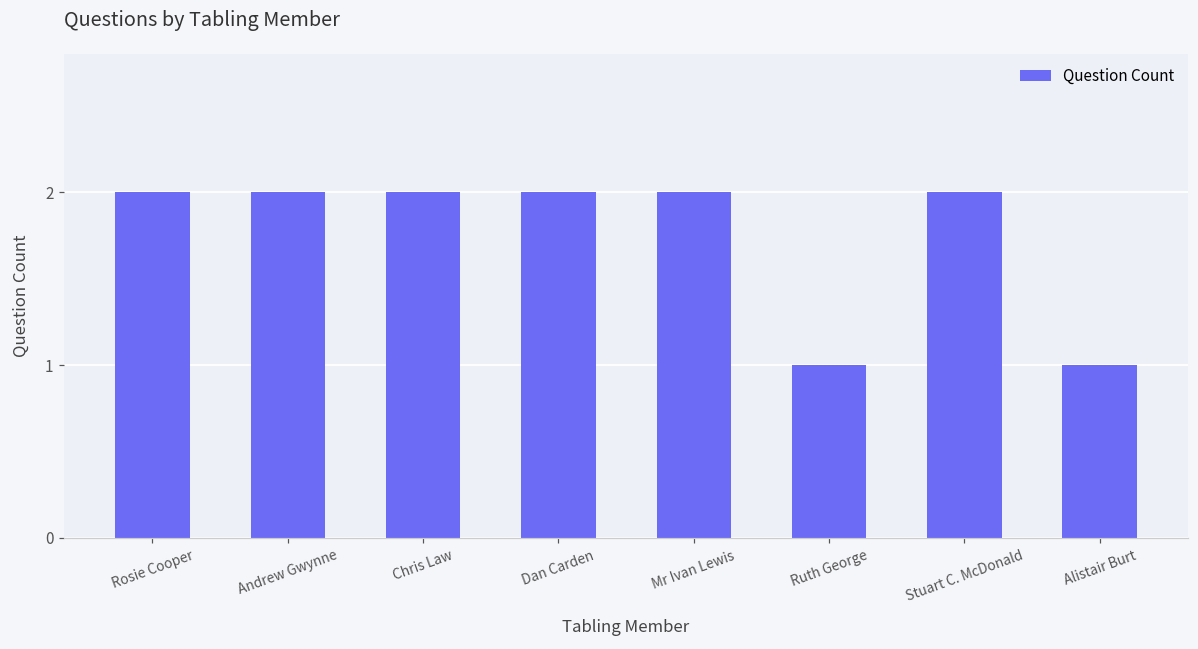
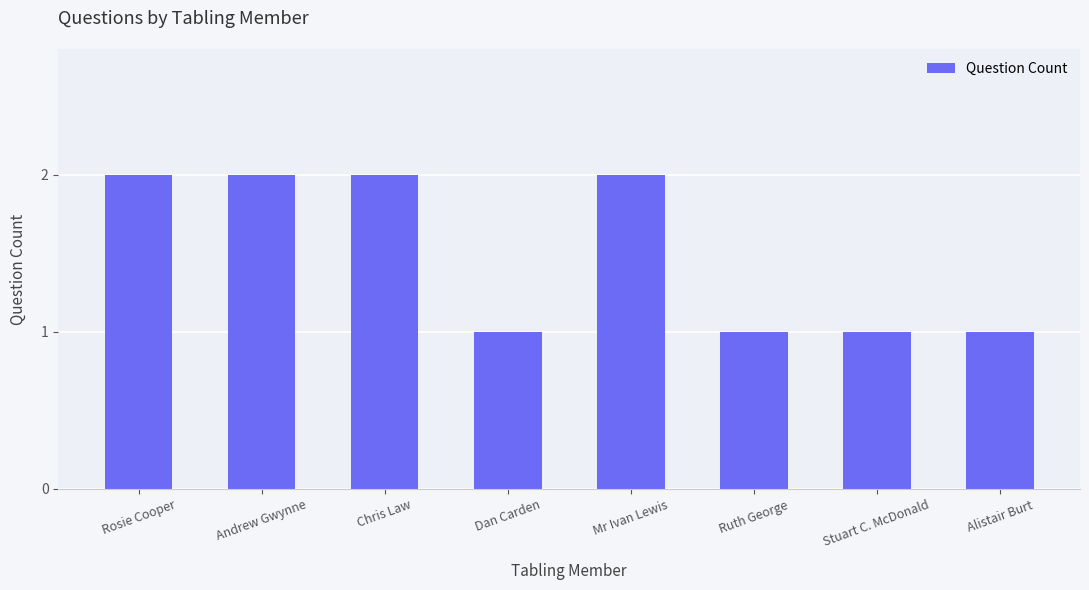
  {
    "Rosie Cooper": 2,
    "Andrew Gwynne": 2,
    "Chris Law": 2,
-   "Dan Carden": 2,
+   "Dan Carden": 1,
    "Mr Ivan Lewis": 2,
    "Ruth George": 1,
-   "Stuart C. McDonald": 2,
+   "Stuart C. McDonald": 1,
    "Alistair Burt": 1
  }
